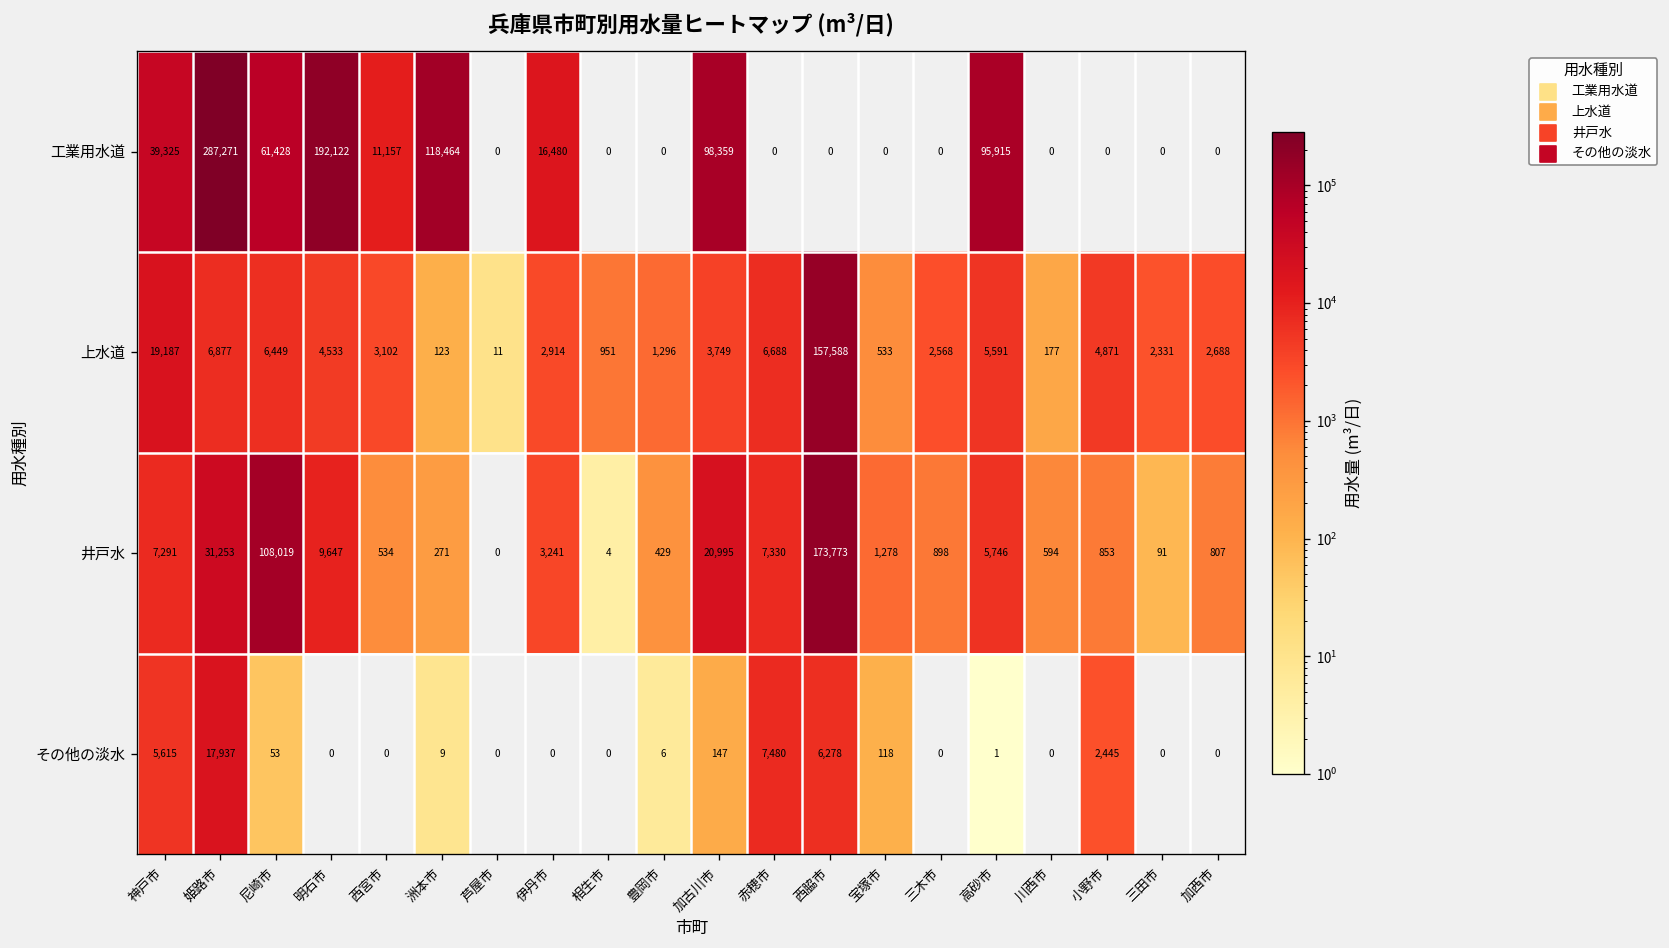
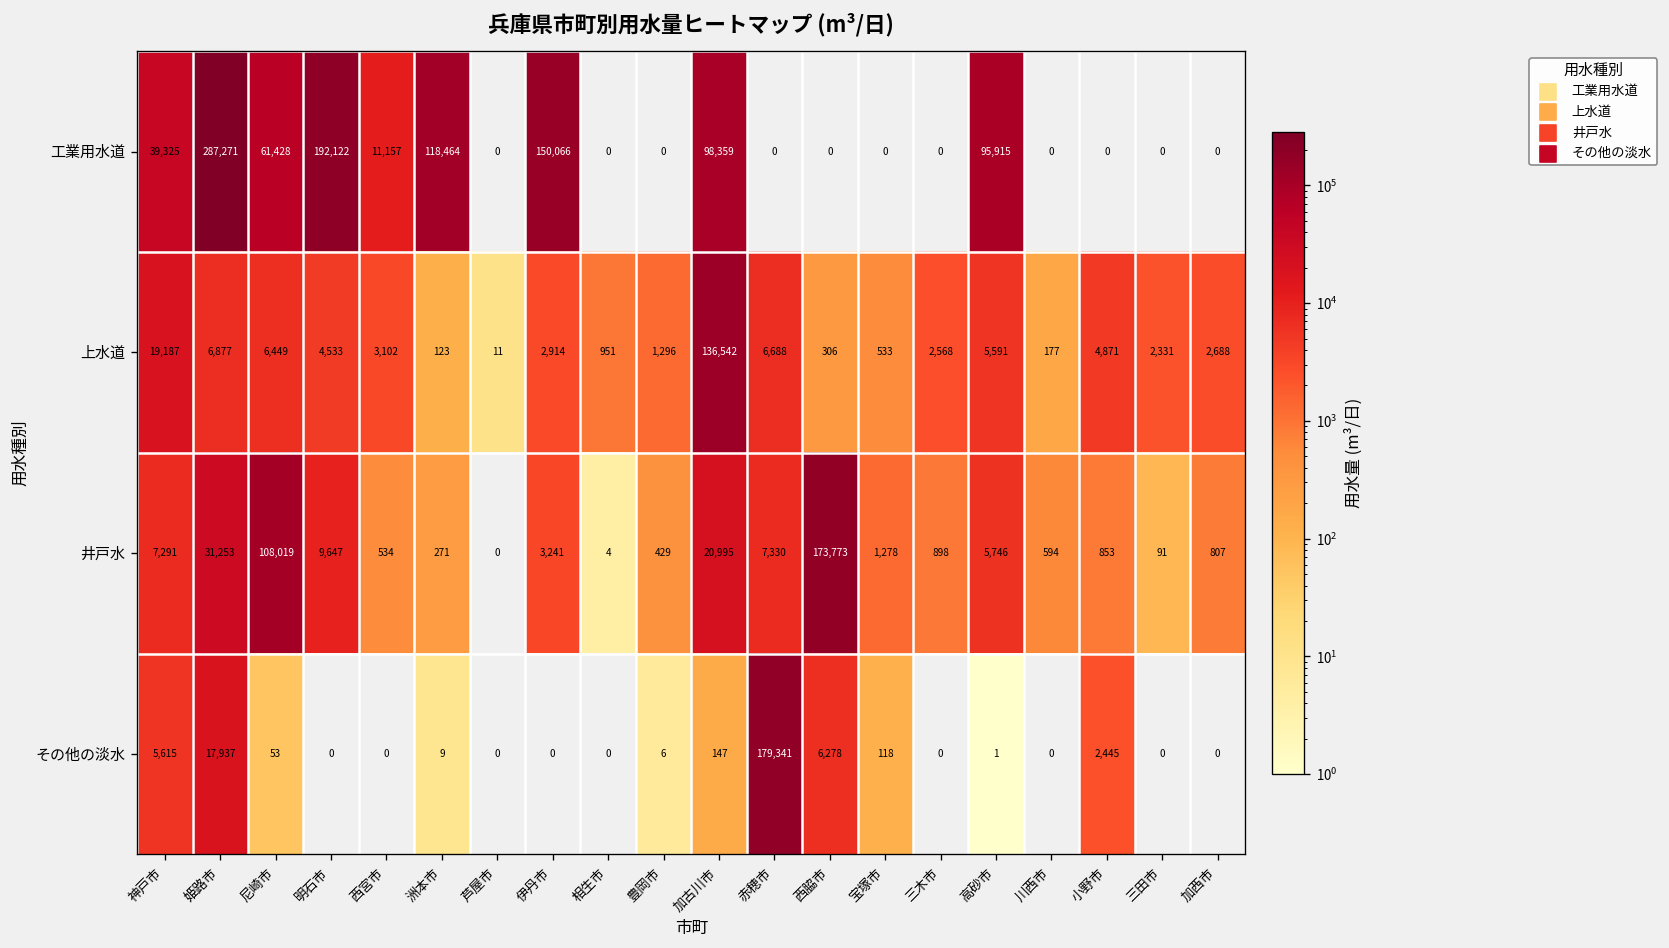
  {
    "工業用水道": {
      "神戸市": "39,325",
      "姫路市": "287,271",
      "尼崎市": "61,428",
      "明石市": "192,122",
      "西宮市": "11,157",
      "洲本市": "118,464",
      "芦屋市": "0",
-     "伊丹市": "16,480",
+     "伊丹市": "150,066",
      "相生市": "0",
      "豊岡市": "0",
      "加古川市": "98,359",
      "赤穂市": "0",
      "西脇市": "0",
      "宝塚市": "0",
      "三木市": "0",
      "高砂市": "95,915",
      "川西市": "0",
      "小野市": "0",
      "三田市": "0",
      "加西市": "0"
    },
    "上水道": {
      "神戸市": "19,187",
      "姫路市": "6,877",
      "尼崎市": "6,449",
      "明石市": "4,533",
      "西宮市": "3,102",
      "洲本市": "123",
      "芦屋市": "11",
      "伊丹市": "2,914",
      "相生市": "951",
      "豊岡市": "1,296",
-     "加古川市": "3,749",
+     "加古川市": "136,542",
      "赤穂市": "6,688",
-     "西脇市": "157,588",
+     "西脇市": "306",
      "宝塚市": "533",
      "三木市": "2,568",
      "高砂市": "5,591",
      "川西市": "177",
      "小野市": "4,871",
      "三田市": "2,331",
      "加西市": "2,688"
    },
    "井戸水": {
      "神戸市": "7,291",
      "姫路市": "31,253",
      "尼崎市": "108,019",
      "明石市": "9,647",
      "西宮市": "534",
      "洲本市": "271",
      "芦屋市": "0",
      "伊丹市": "3,241",
      "相生市": "4",
      "豊岡市": "429",
      "加古川市": "20,995",
      "赤穂市": "7,330",
      "西脇市": "173,773",
      "宝塚市": "1,278",
      "三木市": "898",
      "高砂市": "5,746",
      "川西市": "594",
      "小野市": "853",
      "三田市": "91",
      "加西市": "807"
    },
    "その他の淡水": {
      "神戸市": "5,615",
      "姫路市": "17,937",
      "尼崎市": "53",
      "明石市": "0",
      "西宮市": "0",
      "洲本市": "9",
      "芦屋市": "0",
      "伊丹市": "0",
      "相生市": "0",
      "豊岡市": "6",
      "加古川市": "147",
-     "赤穂市": "7,480",
+     "赤穂市": "179,341",
      "西脇市": "6,278",
      "宝塚市": "118",
      "三木市": "0",
      "高砂市": "1",
      "川西市": "0",
      "小野市": "2,445",
      "三田市": "0",
      "加西市": "0"
    }
  }
